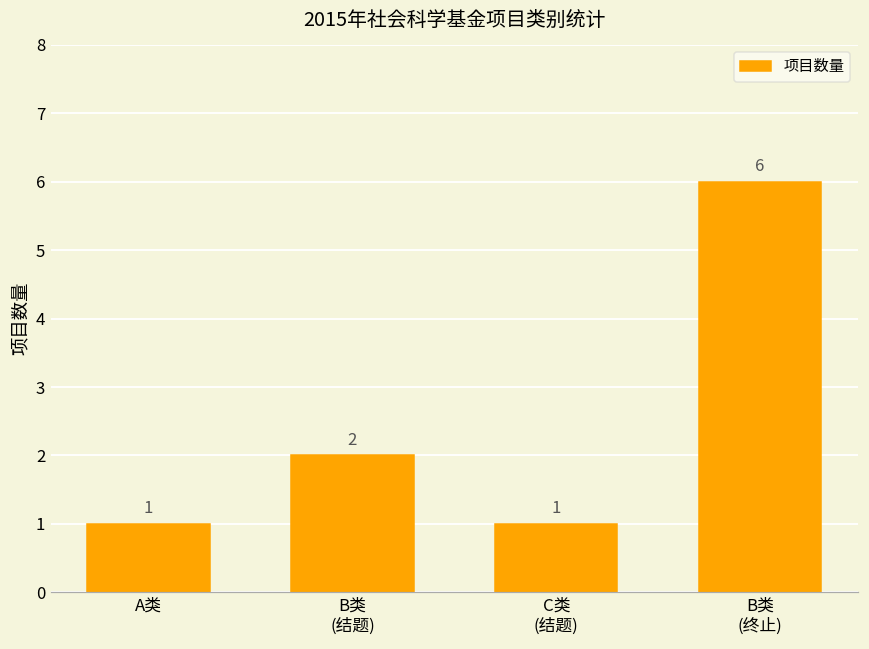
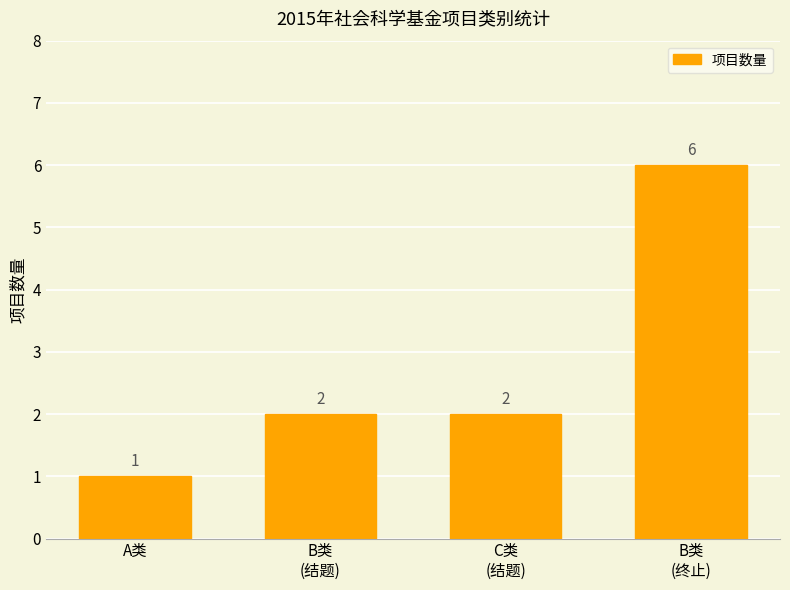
  {
    "A类": 1,
    "B类 (结题)": 2,
-   "C类 (结题)": 1,
+   "C类 (结题)": 2,
    "B类 (终止)": 6
  }
